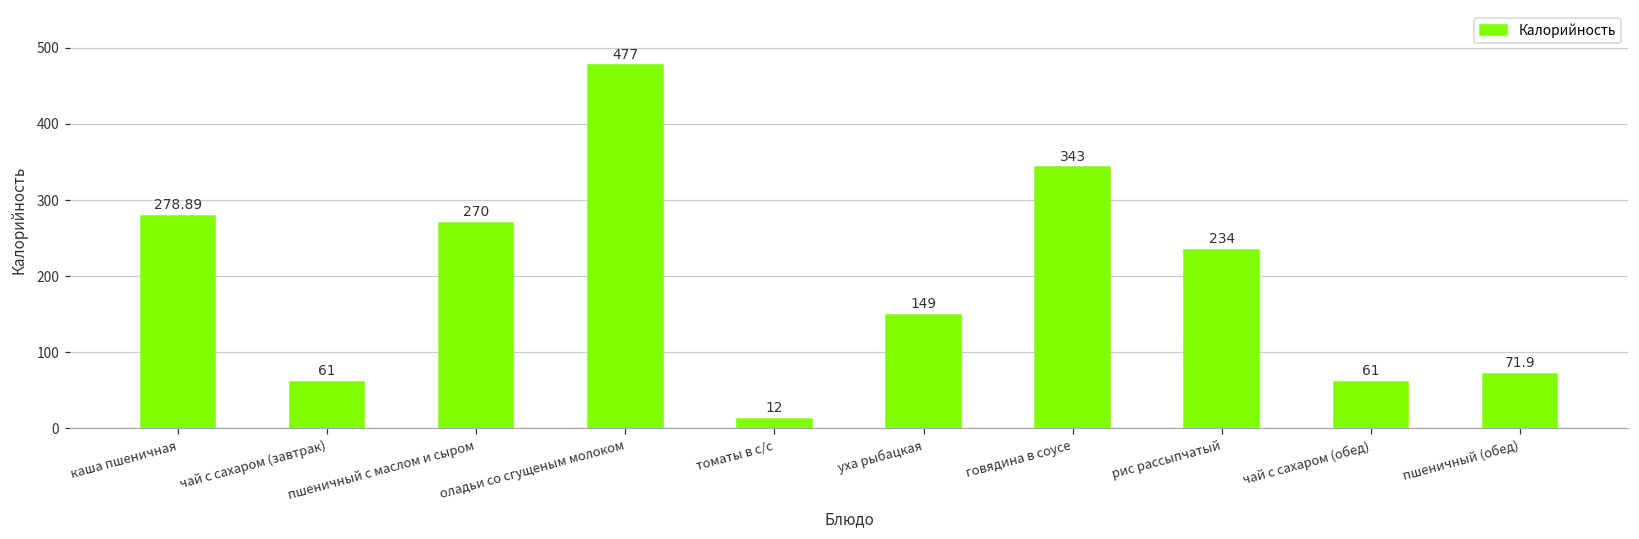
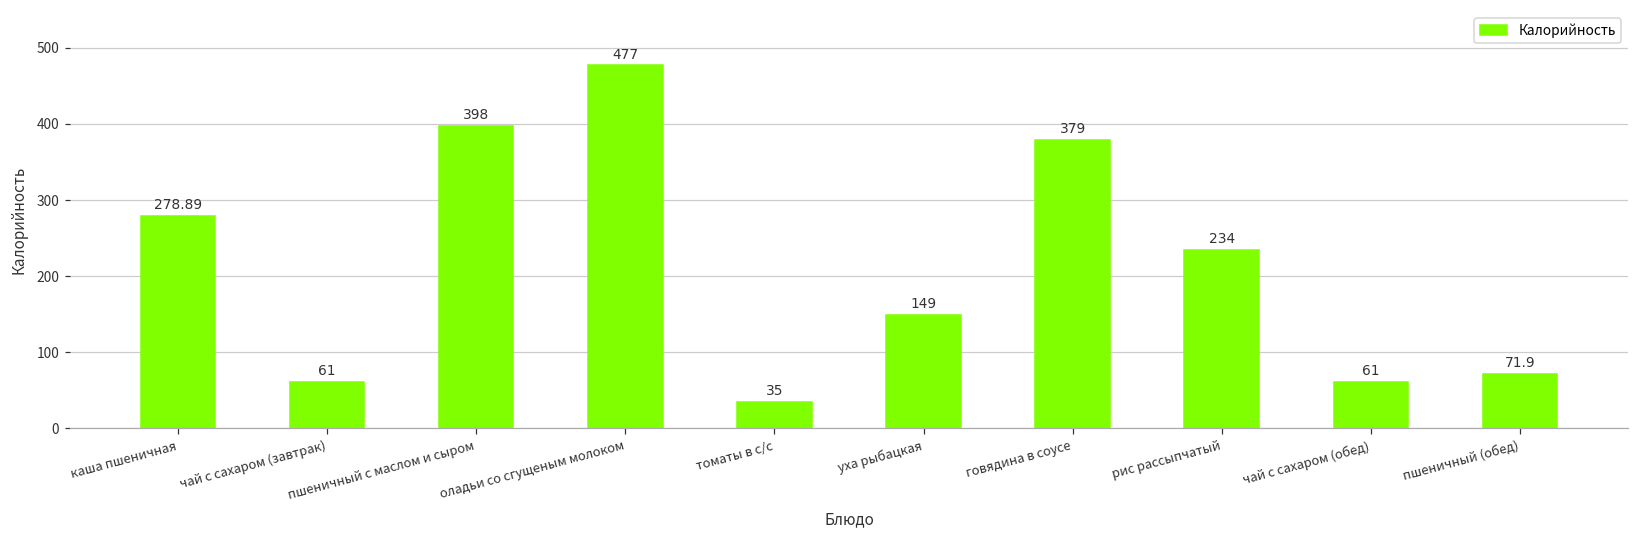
  {
    "каша пшеничная": 278.89,
    "чай с сахаром (завтрак)": 61,
-   "пшеничный с маслом и сыром": 270,
+   "пшеничный с маслом и сыром": 398,
    "оладьи со сгущеным молоком": 477,
-   "томаты в с/с": 12,
+   "томаты в с/с": 35,
    "уха рыбацкая": 149,
-   "говядина в соусе": 343,
+   "говядина в соусе": 379,
    "рис рассыпчатый": 234,
    "чай с сахаром (обед)": 61,
    "пшеничный (обед)": 71.9
  }
